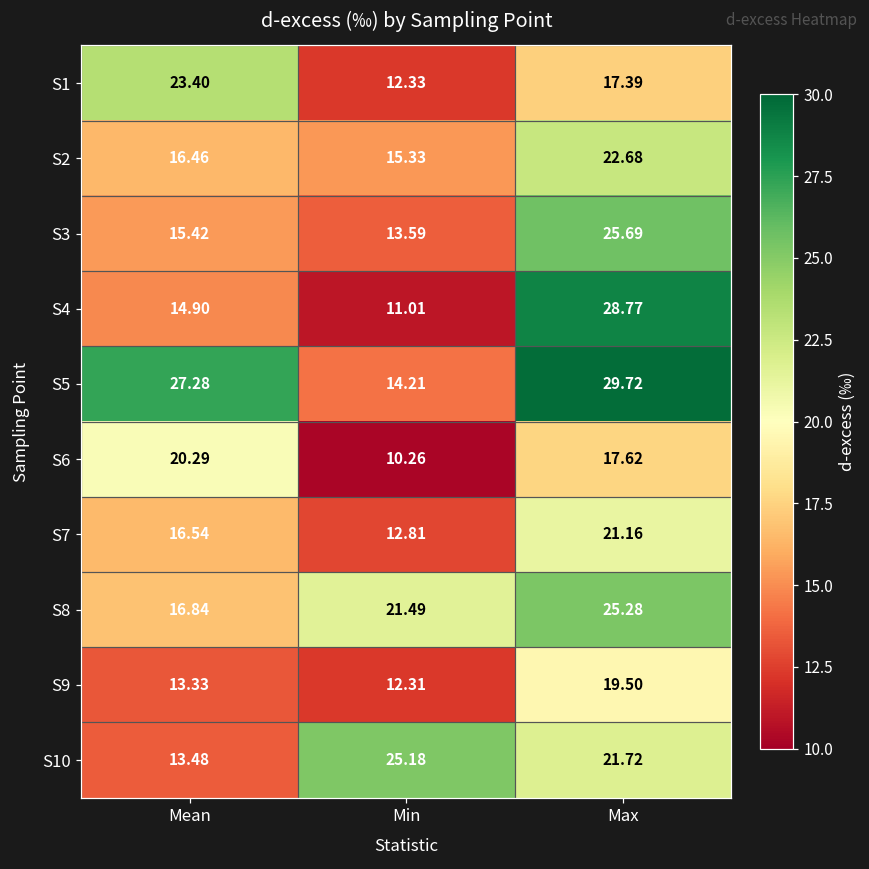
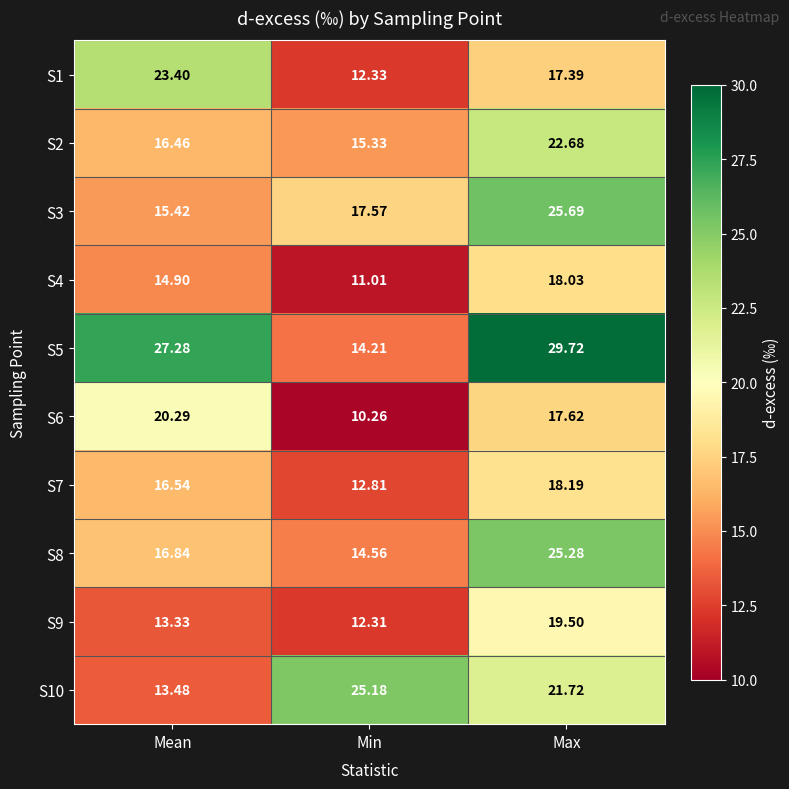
  {
    "S1": {
      "Mean": 23.40,
      "Min": 12.33,
      "Max": 17.39
    },
    "S2": {
      "Mean": 16.46,
      "Min": 15.33,
      "Max": 22.68
    },
    "S3": {
      "Mean": 15.42,
-     "Min": 13.59,
+     "Min": 17.57,
      "Max": 25.69
    },
    "S4": {
      "Mean": 14.90,
      "Min": 11.01,
-     "Max": 28.77
+     "Max": 18.03
    },
    "S5": {
      "Mean": 27.28,
      "Min": 14.21,
      "Max": 29.72
    },
    "S6": {
      "Mean": 20.29,
      "Min": 10.26,
      "Max": 17.62
    },
    "S7": {
      "Mean": 16.54,
      "Min": 12.81,
-     "Max": 21.16
+     "Max": 18.19
    },
    "S8": {
      "Mean": 16.84,
-     "Min": 21.49,
+     "Min": 14.56,
      "Max": 25.28
    },
    "S9": {
      "Mean": 13.33,
      "Min": 12.31,
      "Max": 19.50
    },
    "S10": {
      "Mean": 13.48,
      "Min": 25.18,
      "Max": 21.72
    }
  }
